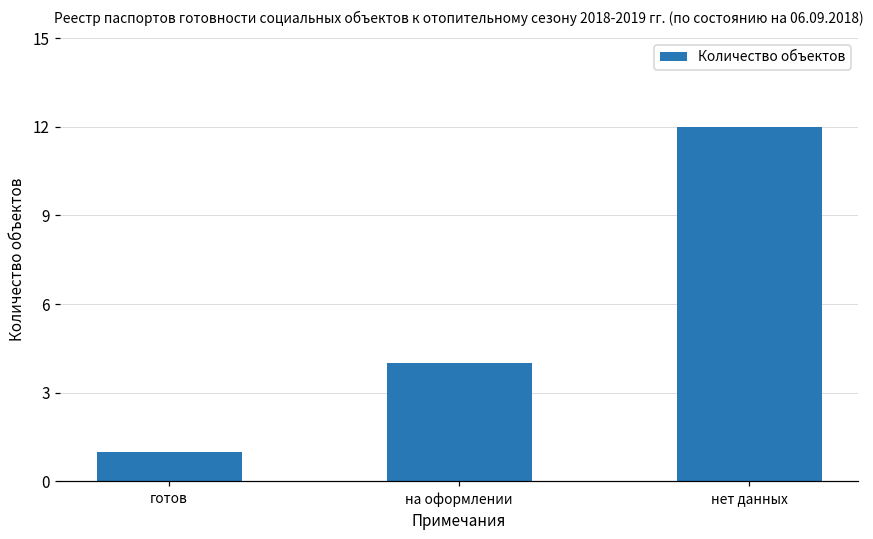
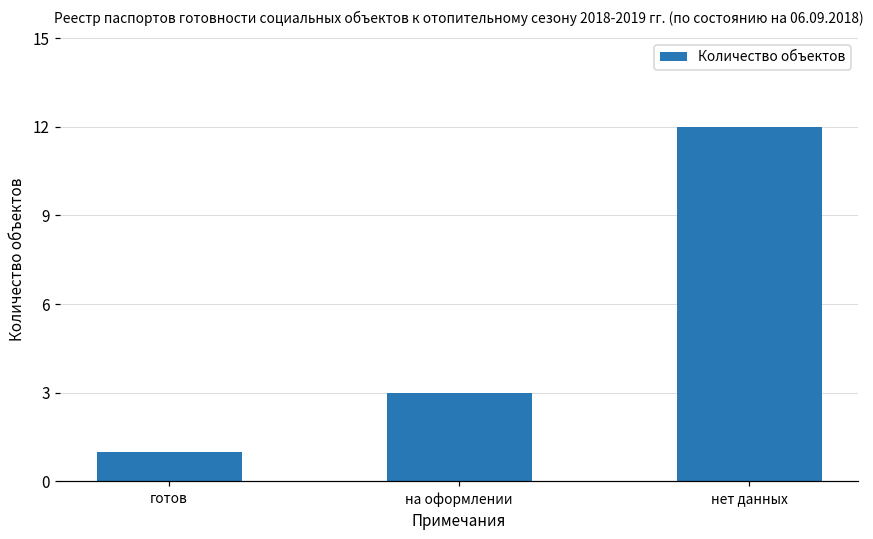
  {
    "готов": 1,
-   "на оформлении": 4,
+   "на оформлении": 3,
    "нет данных": 12
  }
